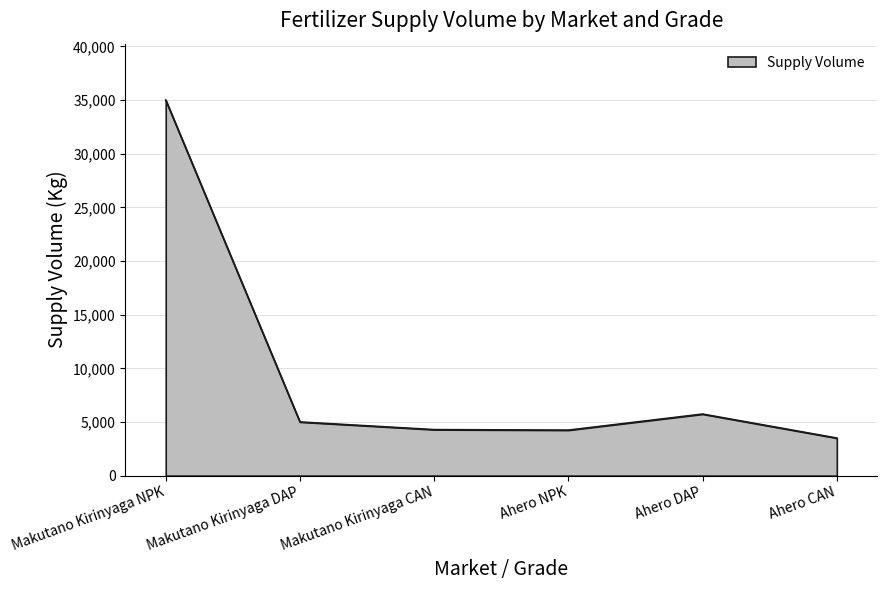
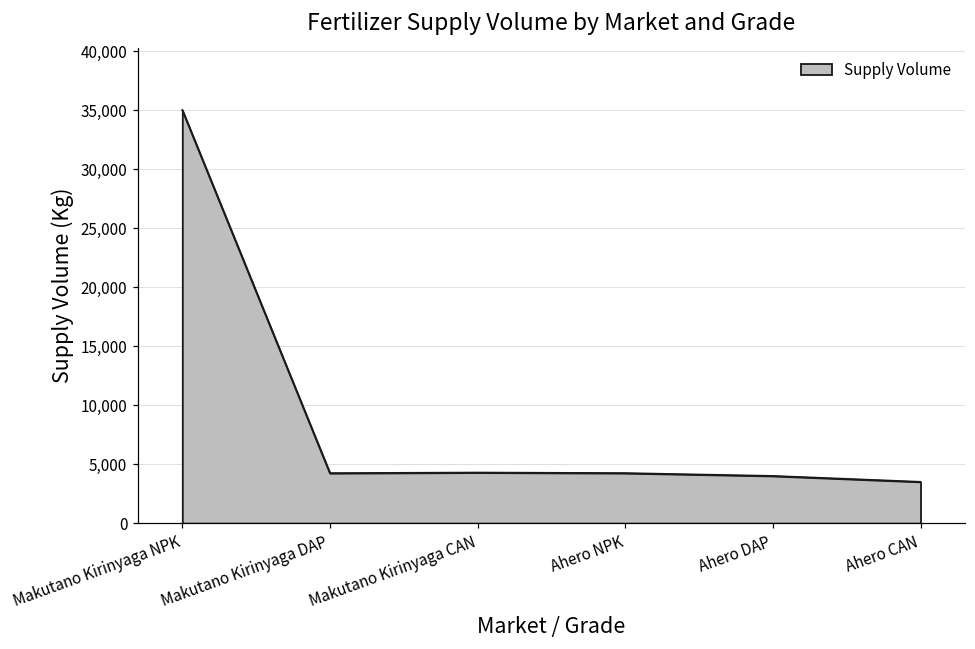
  {
    "Makutano Kirinyaga NPK": "35,000",
-   "Makutano Kirinyaga DAP": "5,000",
+   "Makutano Kirinyaga DAP": "4,200",
    "Makutano Kirinyaga CAN": "4,300",
    "Ahero NPK": "4,200",
-   "Ahero DAP": "5,700",
+   "Ahero DAP": "4,000",
    "Ahero CAN": "3,500"
  }
